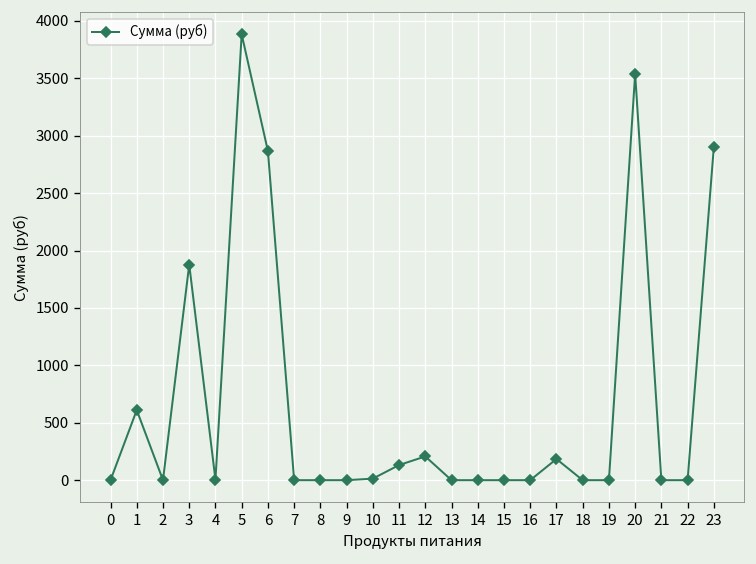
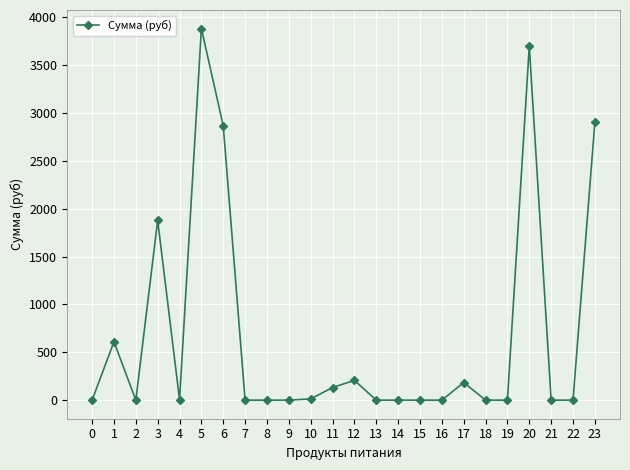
  {
    "0": 0,
    "1": 600,
    "2": 0,
    "3": 1900,
    "4": 0,
    "5": 3900,
    "6": 2900,
    "7": 0,
    "8": 0,
    "9": 0,
    "10": 0,
    "11": 100,
    "12": 200,
    "13": 0,
    "14": 0,
    "15": 0,
    "16": 0,
    "17": 200,
    "18": 0,
    "19": 0,
-   "20": 3500,
+   "20": 3700,
    "21": 0,
    "22": 0,
    "23": 2900
  }
